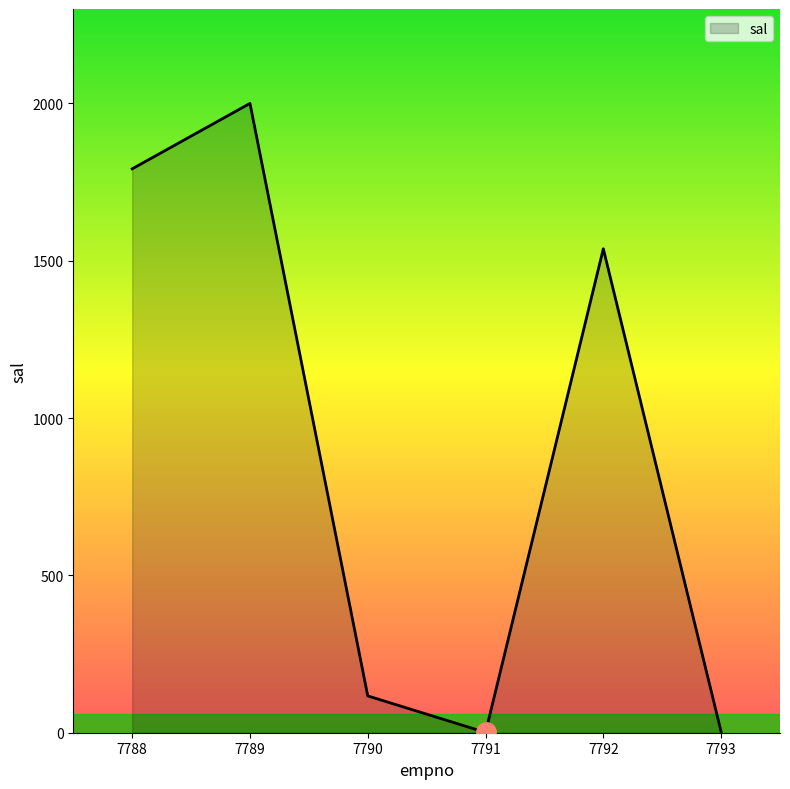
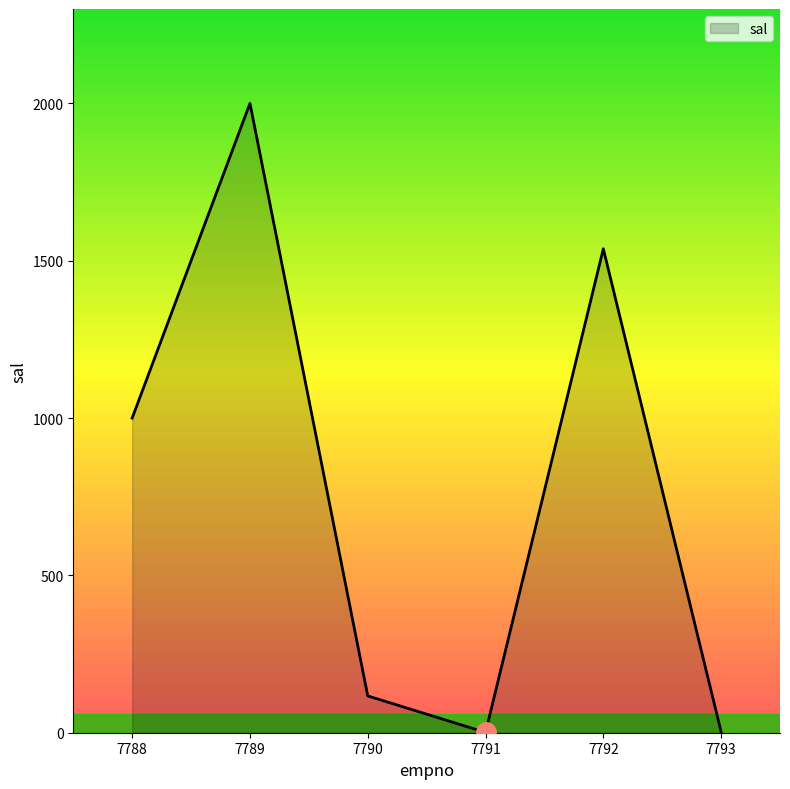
  {
    "sal": {
-     "7788": 1790,
+     "7788": 1000,
      "7789": 2000,
      "7790": 120,
      "7792": 1540
    }
  }
